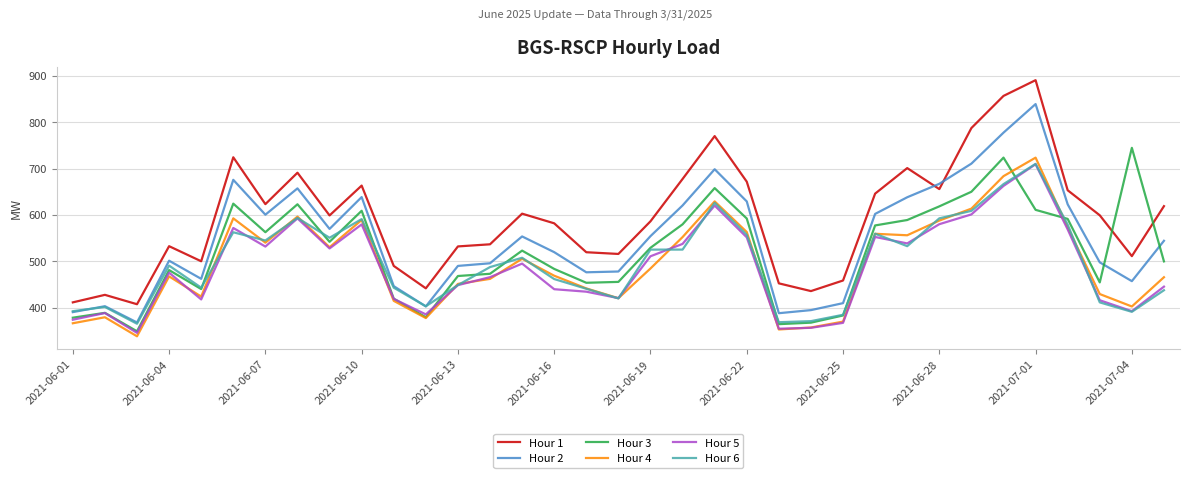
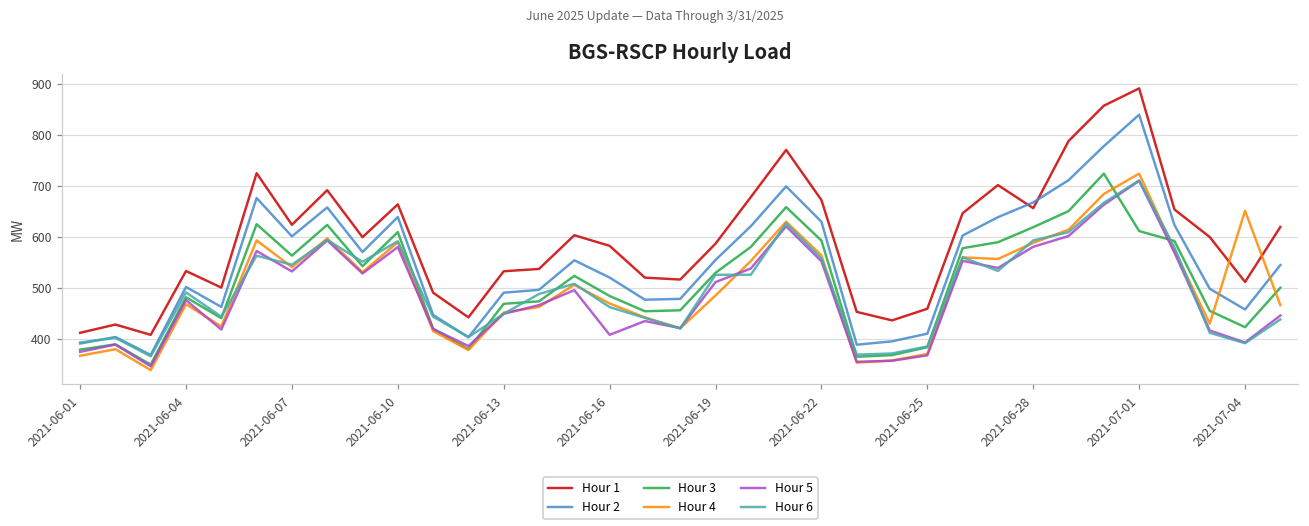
  {
    "Hour 1": {
      "2021-06-01": 410,
      "2021-06-04": 530,
      "2021-06-07": 620,
      "2021-06-10": 660,
      "2021-06-13": 530,
      "2021-06-16": 580,
      "2021-06-19": 590,
      "2021-06-22": 670,
      "2021-06-25": 460,
      "2021-06-28": 660,
      "2021-07-01": 890,
      "2021-07-04": 510
    },
    "Hour 3": {
      "2021-06-04": 480,
      "2021-06-07": 560,
      "2021-06-10": 610,
      "2021-06-13": 470,
      "2021-06-16": 480,
      "2021-06-22": 590,
      "2021-06-28": 620,
      "2021-07-01": 610,
-     "2021-07-04": 740
+     "2021-07-04": 420
    },
    "Hour 4": {
      "2021-06-01": 370,
      "2021-06-04": 470,
      "2021-06-16": 470,
      "2021-06-19": 480,
      "2021-06-22": 560,
      "2021-07-01": 720,
-     "2021-07-04": 400
+     "2021-07-04": 650
    },
    "Hour 5": {
      "2021-06-04": 480,
      "2021-06-07": 530,
      "2021-06-10": 580,
-     "2021-06-16": 440,
+     "2021-06-16": 410,
      "2021-06-19": 510,
      "2021-06-22": 550,
      "2021-06-28": 580
    }
  }
